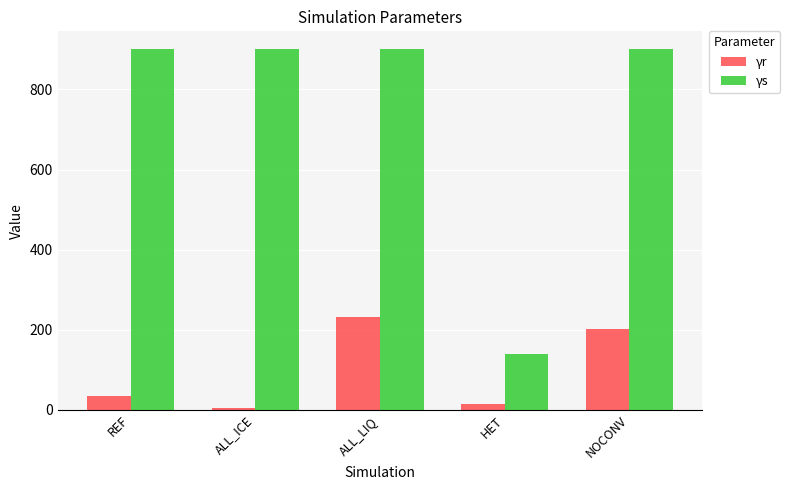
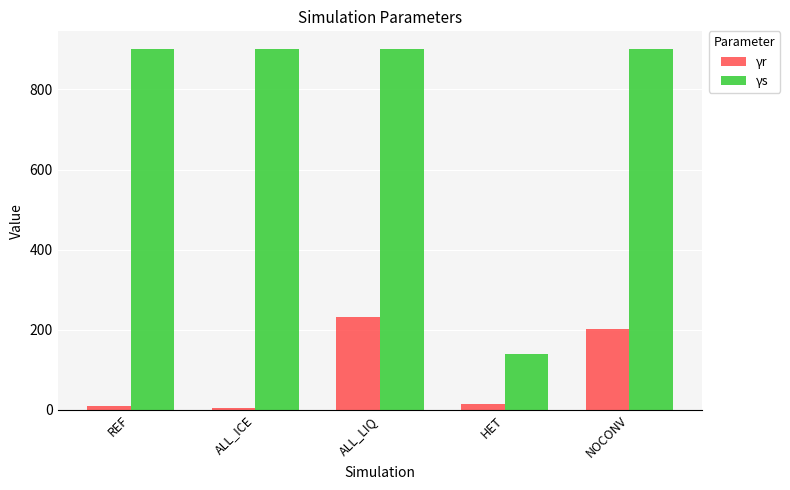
  {
    "γr": {
-     "REF": 30,
+     "REF": 10,
      "ALL_LIQ": 230,
      "HET": 10,
      "NOCONV": 200
    },
    "γs": {
      "REF": 900,
      "ALL_ICE": 900,
      "ALL_LIQ": 900,
      "HET": 140,
      "NOCONV": 900
    }
  }
